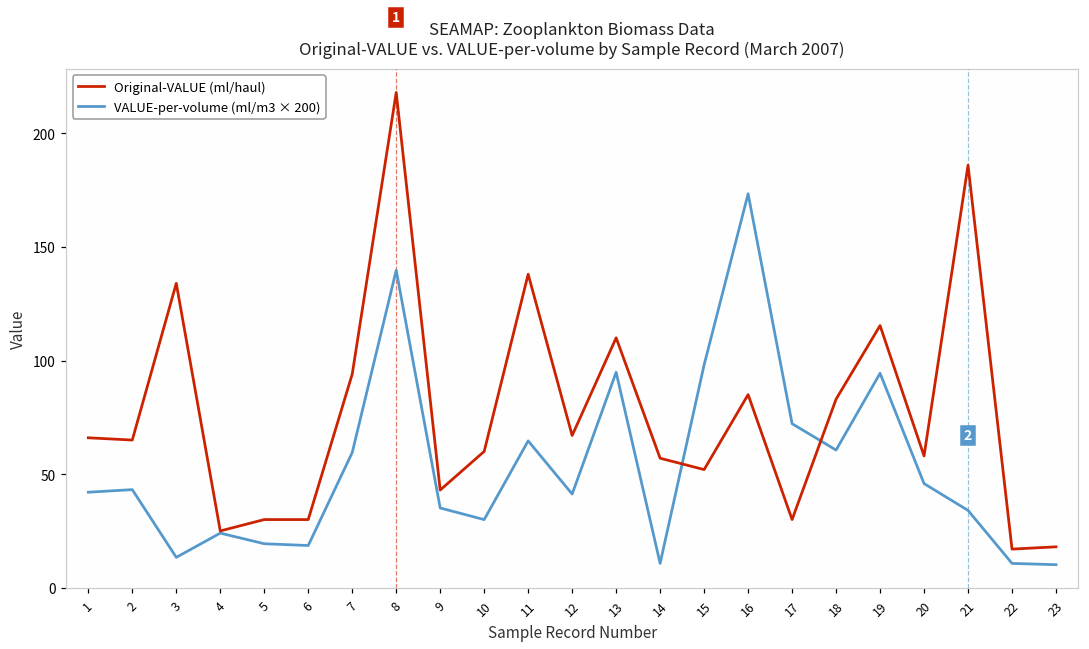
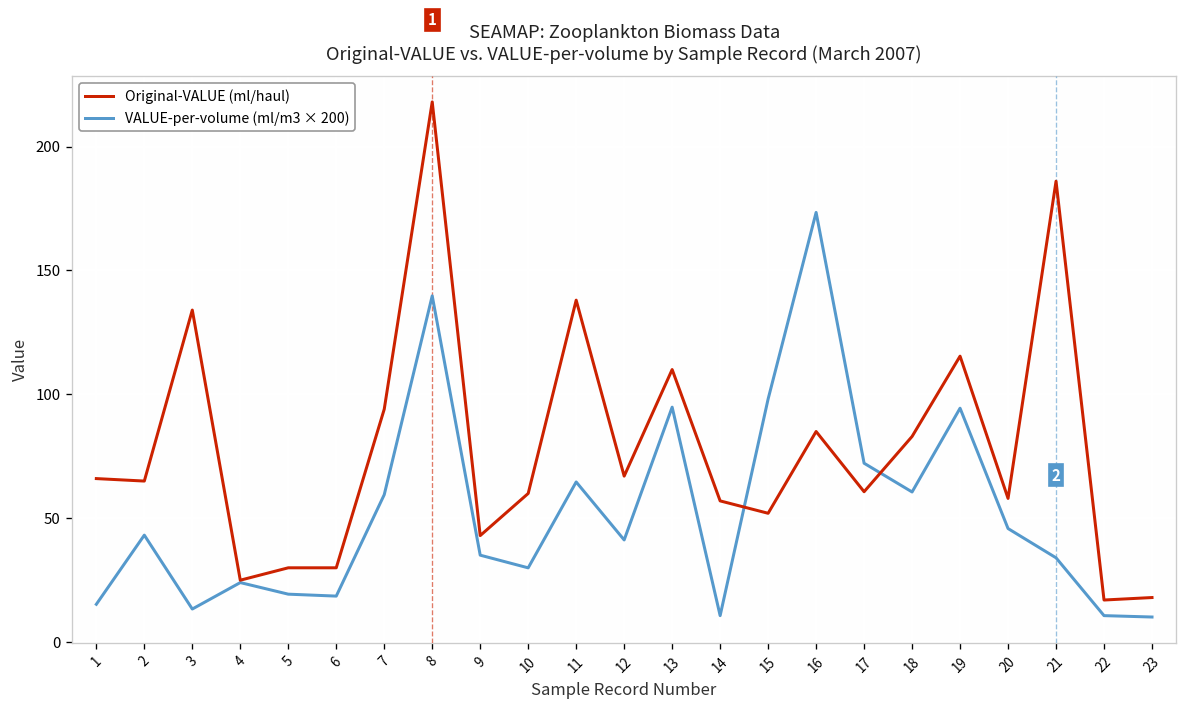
  {
    "Original-VALUE (ml/haul)": {
      "1": 66,
      "2": 65,
      "3": 134,
      "5": 30,
      "6": 30,
      "7": 94,
      "8": 218,
      "9": 43,
      "10": 60,
      "11": 138,
      "12": 67,
      "13": 110,
      "14": 57,
      "15": 52,
      "16": 85,
-     "17": 30,
+     "17": 61,
      "18": 83,
      "19": 115,
      "20": 58,
      "21": 186,
      "22": 17,
      "23": 18
    },
    "VALUE-per-volume (ml/m3 × 200)": {
-     "1": 42,
+     "1": 15,
      "2": 43,
      "3": 13,
      "5": 19,
      "6": 19,
      "7": 60,
      "8": 140,
      "9": 35,
      "10": 30,
      "11": 65,
      "12": 41,
      "13": 95,
      "14": 11,
      "15": 98,
      "16": 173,
      "17": 72,
      "18": 61,
      "19": 94,
      "20": 46,
      "21": 34,
      "22": 11,
      "23": 10
    }
  }
